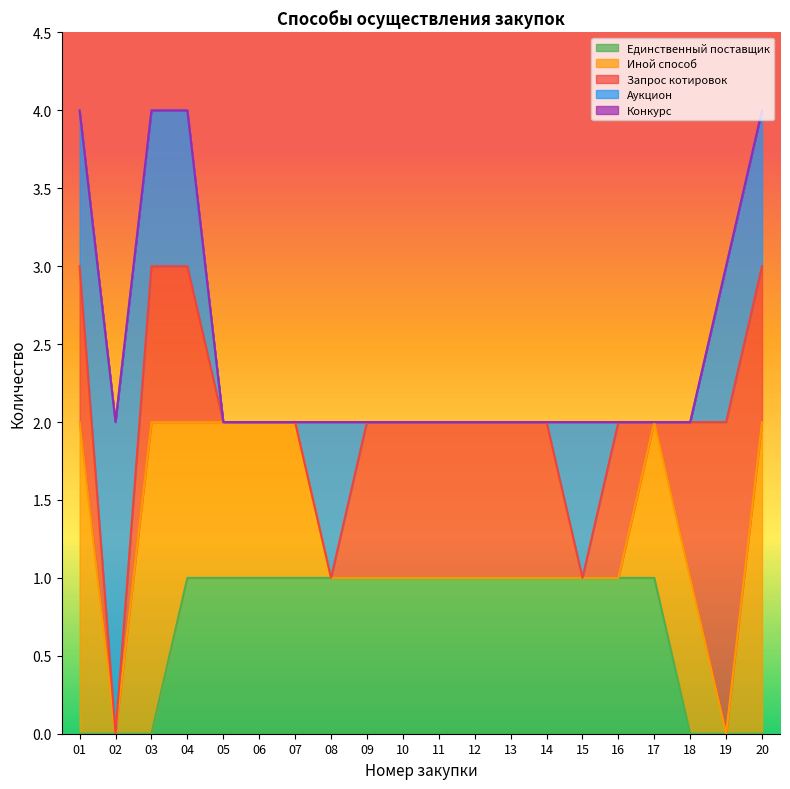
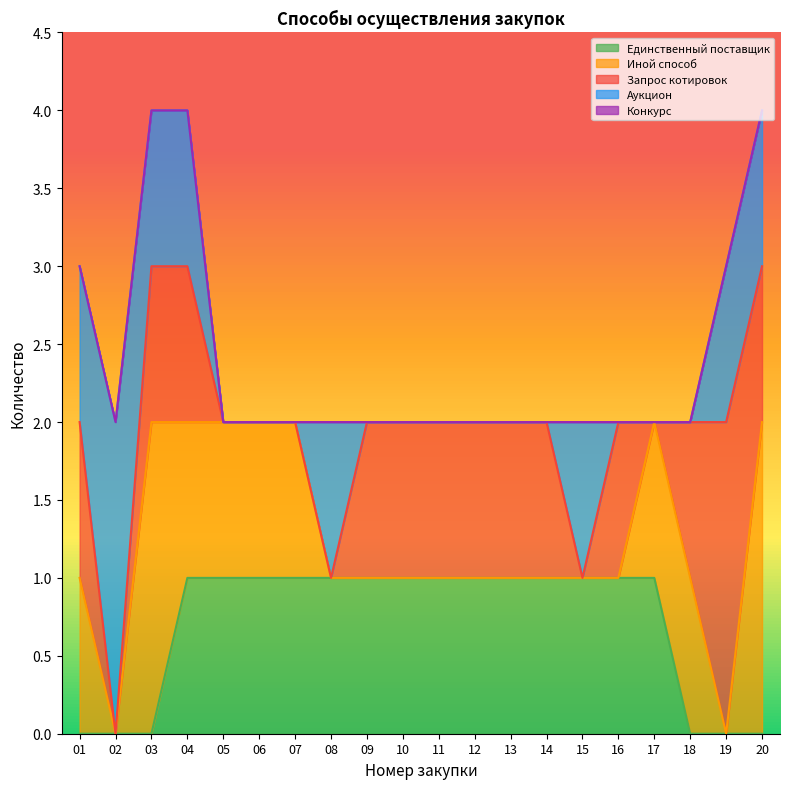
  {
    "Единственный поставщик": {
      "01": 0,
      "03": 0,
      "04": 1,
      "05": 1,
      "06": 1,
      "07": 1,
      "17": 1,
      "18": 0,
      "20": 0
    },
    "Иной способ": {
-     "01": 2,
+     "01": 1,
      "03": 2,
      "04": 2,
      "18": 1,
      "20": 2
    },
    "Запрос котировок": {
      "01": 1,
      "03": 1,
      "04": 1,
      "19": 2,
      "20": 1
    }
  }
